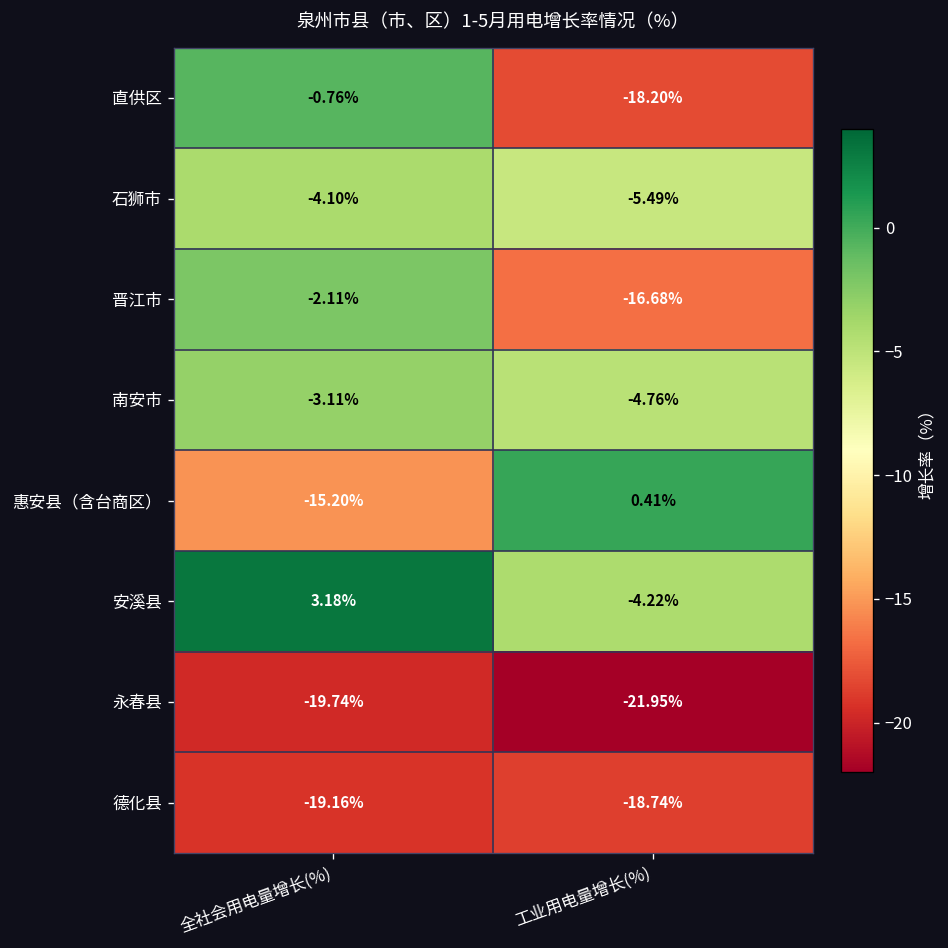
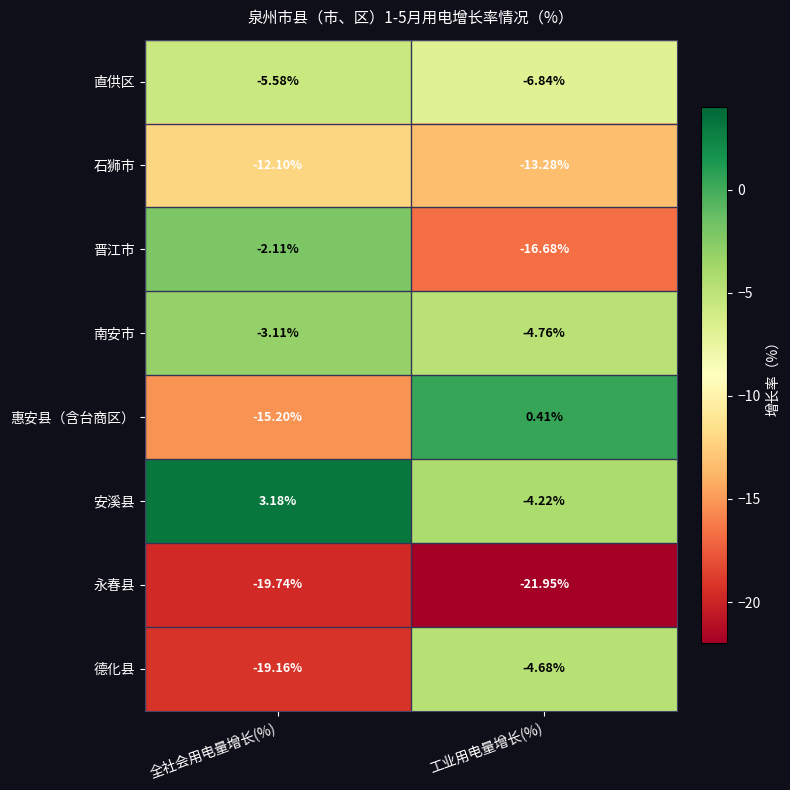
  {
    "直供区": {
-     "全社会用电量增长(%)": "-0.76%",
-     "工业用电量增长(%)": "-18.20%"
+     "全社会用电量增长(%)": "-5.58%",
+     "工业用电量增长(%)": "-6.84%"
    },
    "石狮市": {
-     "全社会用电量增长(%)": "-4.10%",
-     "工业用电量增长(%)": "-5.49%"
+     "全社会用电量增长(%)": "-12.10%",
+     "工业用电量增长(%)": "-13.28%"
    },
    "晋江市": {
      "全社会用电量增长(%)": "-2.11%",
      "工业用电量增长(%)": "-16.68%"
    },
    "南安市": {
      "全社会用电量增长(%)": "-3.11%",
      "工业用电量增长(%)": "-4.76%"
    },
    "惠安县（含台商区）": {
      "全社会用电量增长(%)": "-15.20%",
      "工业用电量增长(%)": "0.41%"
    },
    "安溪县": {
      "全社会用电量增长(%)": "3.18%",
      "工业用电量增长(%)": "-4.22%"
    },
    "永春县": {
      "全社会用电量增长(%)": "-19.74%",
      "工业用电量增长(%)": "-21.95%"
    },
    "德化县": {
      "全社会用电量增长(%)": "-19.16%",
-     "工业用电量增长(%)": "-18.74%"
+     "工业用电量增长(%)": "-4.68%"
    }
  }
